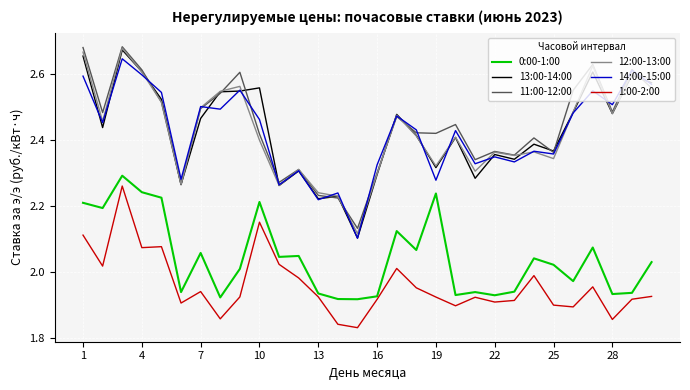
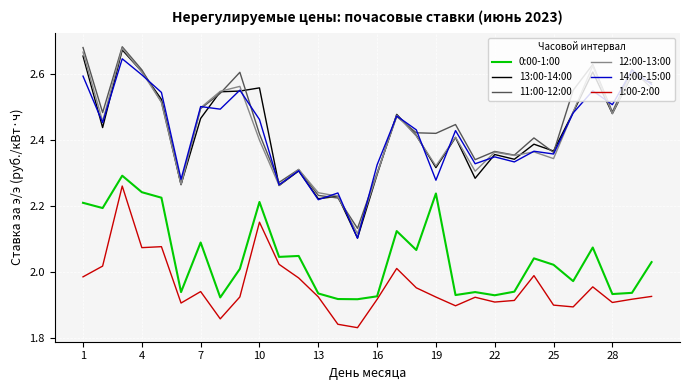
  {
    "0:00-1:00": {
      "1": 2.21,
      "4": 2.24,
-     "7": 2.06,
+     "7": 2.09,
      "10": 2.21,
      "13": 1.93,
      "16": 1.93,
      "19": 2.24,
      "22": 1.93,
      "25": 2.02,
      "28": 1.93
    },
    "13:00-14:00": {
      "1": 2.65,
      "7": 2.46,
      "10": 2.56
    },
    "11:00-12:00": {
      "1": 2.68,
      "10": 2.42,
      "13": 2.23,
      "19": 2.42
    },
    "12:00-13:00": {
      "1": 2.67,
      "10": 2.40,
      "13": 2.24,
      "25": 2.34
    },
    "14:00-15:00": {
      "1": 2.59,
      "4": 2.60,
      "10": 2.46,
      "16": 2.32,
      "19": 2.28,
      "28": 2.51
    },
    "1:00-2:00": {
-     "1": 2.11,
+     "1": 1.98,
      "4": 2.07,
      "7": 1.94,
      "10": 2.15,
      "13": 1.92,
      "16": 1.92,
      "19": 1.92,
      "22": 1.91,
      "25": 1.90,
-     "28": 1.86
+     "28": 1.91
    }
  }
